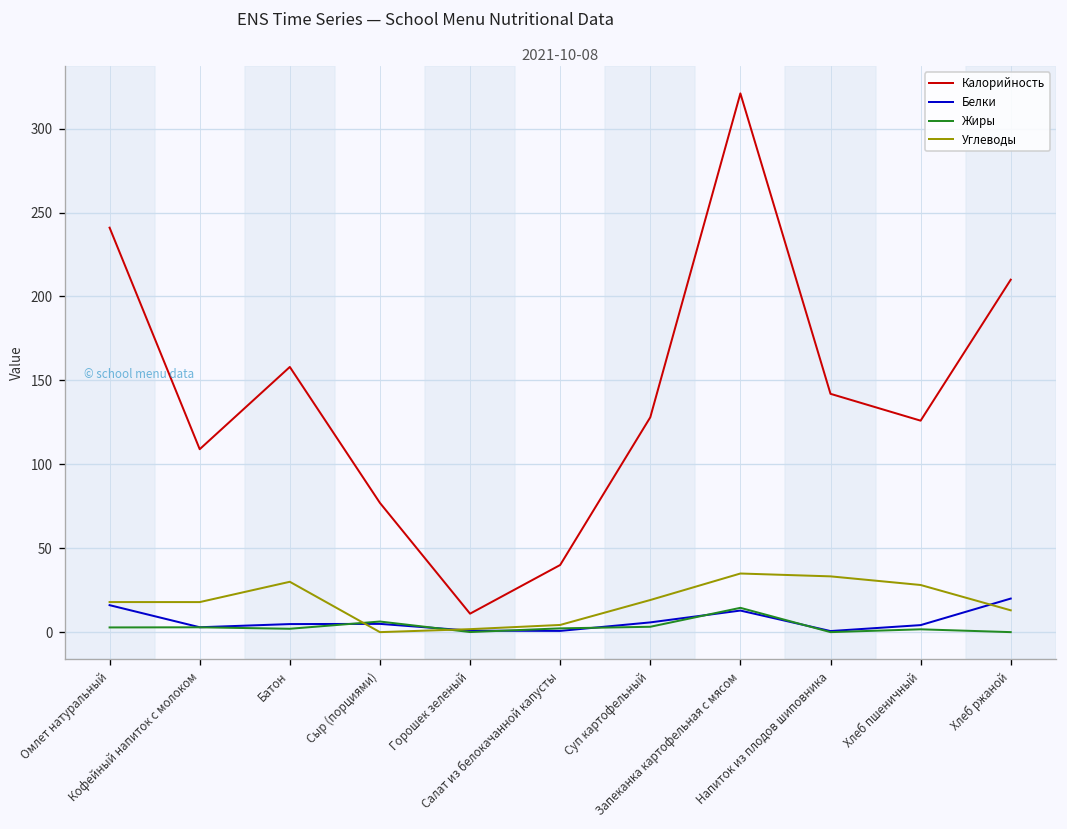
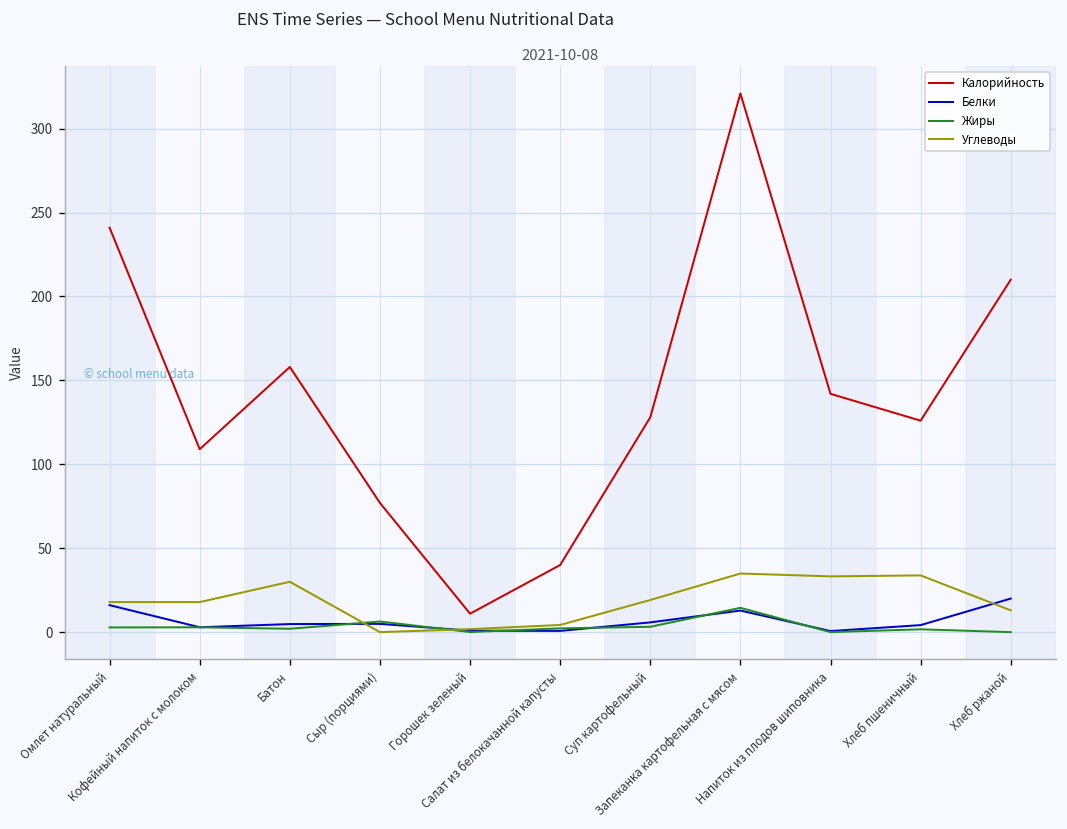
  {
    "Калорийность": {
      "Омлет натуральный": 241,
      "Кофейный напиток с молоком": 109,
      "Батон": 158,
      "Сыр (порциями)": 77,
      "Горошек зеленый": 11,
      "Салат из белокачанной капусты": 40,
      "Суп картофельный": 128,
      "Запеканка картофельная с мясом": 321,
      "Напиток из плодов шиповника": 142,
      "Хлеб пшеничный": 126,
      "Хлеб ржаной": 210
    },
    "Белки": {
      "Омлет натуральный": 16,
      "Батон": 5,
      "Суп картофельный": 6,
      "Хлеб пшеничный": 4,
      "Хлеб ржаной": 20
    },
    "Жиры": {
      "Омлет натуральный": 3,
      "Батон": 2,
      "Суп картофельный": 3,
      "Хлеб пшеничный": 2,
      "Хлеб ржаной": 0
    },
    "Углеводы": {
      "Омлет натуральный": 18,
      "Кофейный напиток с молоком": 18,
      "Батон": 30,
      "Сыр (порциями)": 0,
      "Салат из белокачанной капусты": 4,
      "Суп картофельный": 19,
      "Запеканка картофельная с мясом": 35,
      "Напиток из плодов шиповника": 33,
-     "Хлеб пшеничный": 28,
+     "Хлеб пшеничный": 34,
      "Хлеб ржаной": 13
    }
  }
